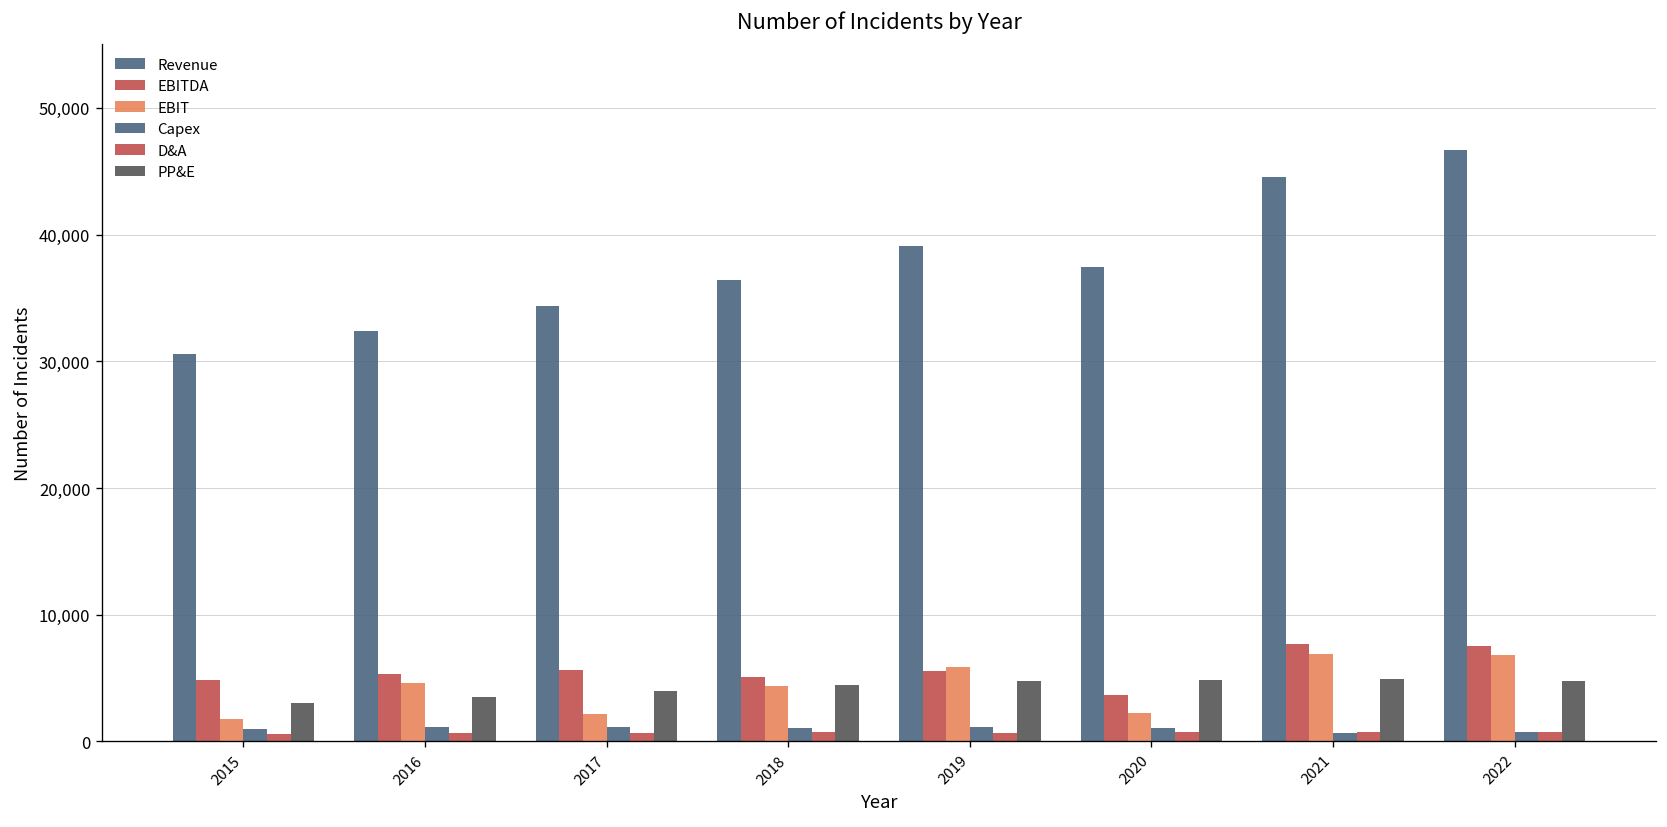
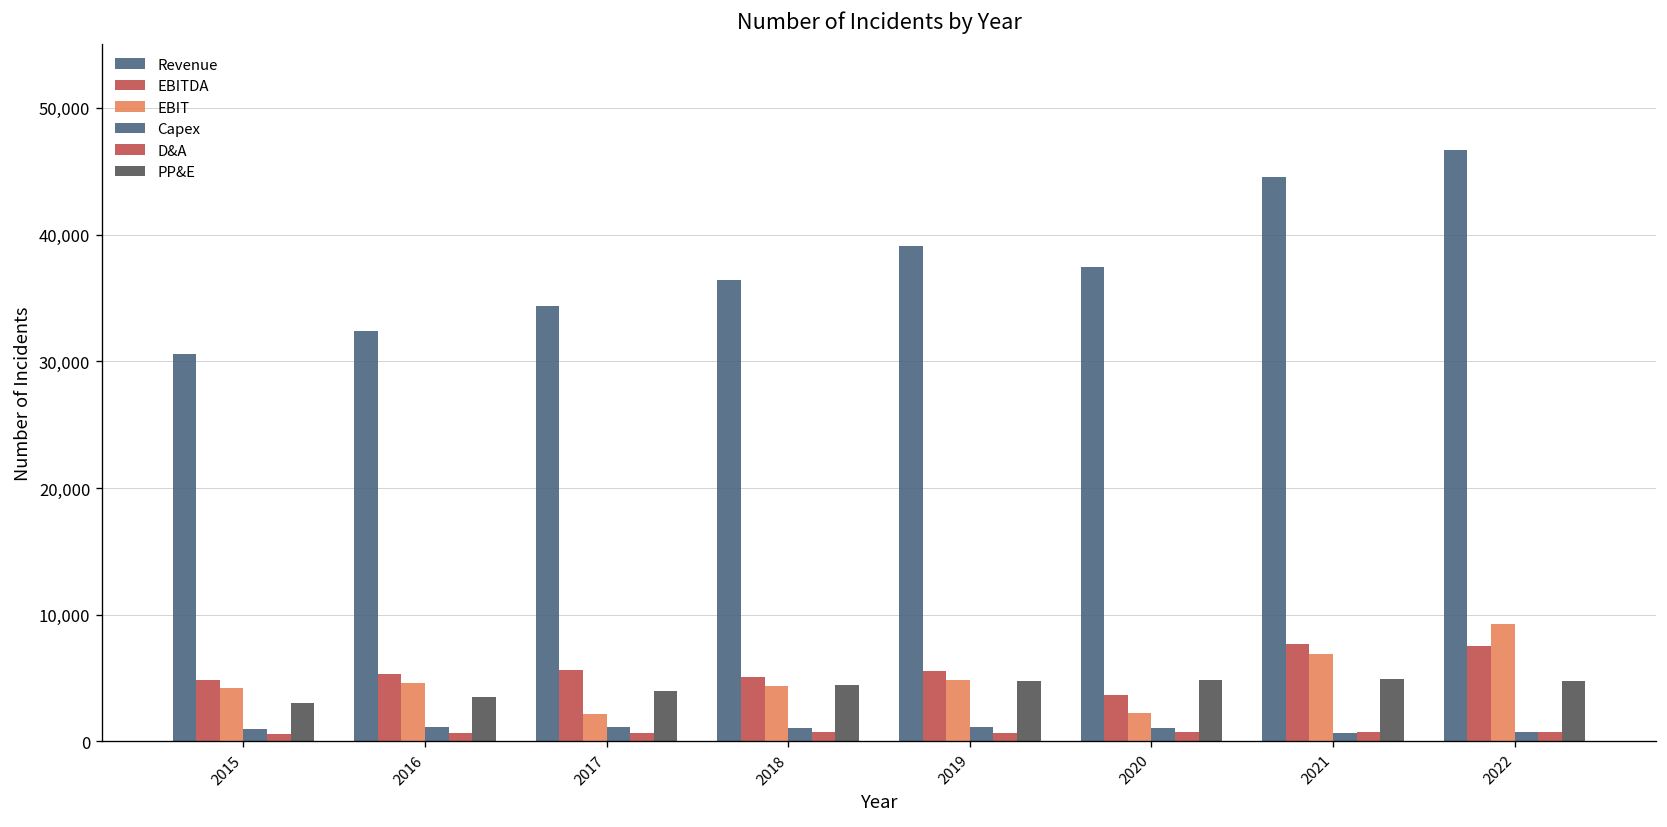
  {
    "EBIT": {
-     "2015": "1,800",
+     "2015": "4,200",
      "2016": "4,600",
      "2017": "2,200",
      "2018": "4,400",
-     "2019": "5,900",
+     "2019": "4,900",
      "2020": "2,200",
      "2021": "6,900",
-     "2022": "6,900"
+     "2022": "9,200"
    }
  }
